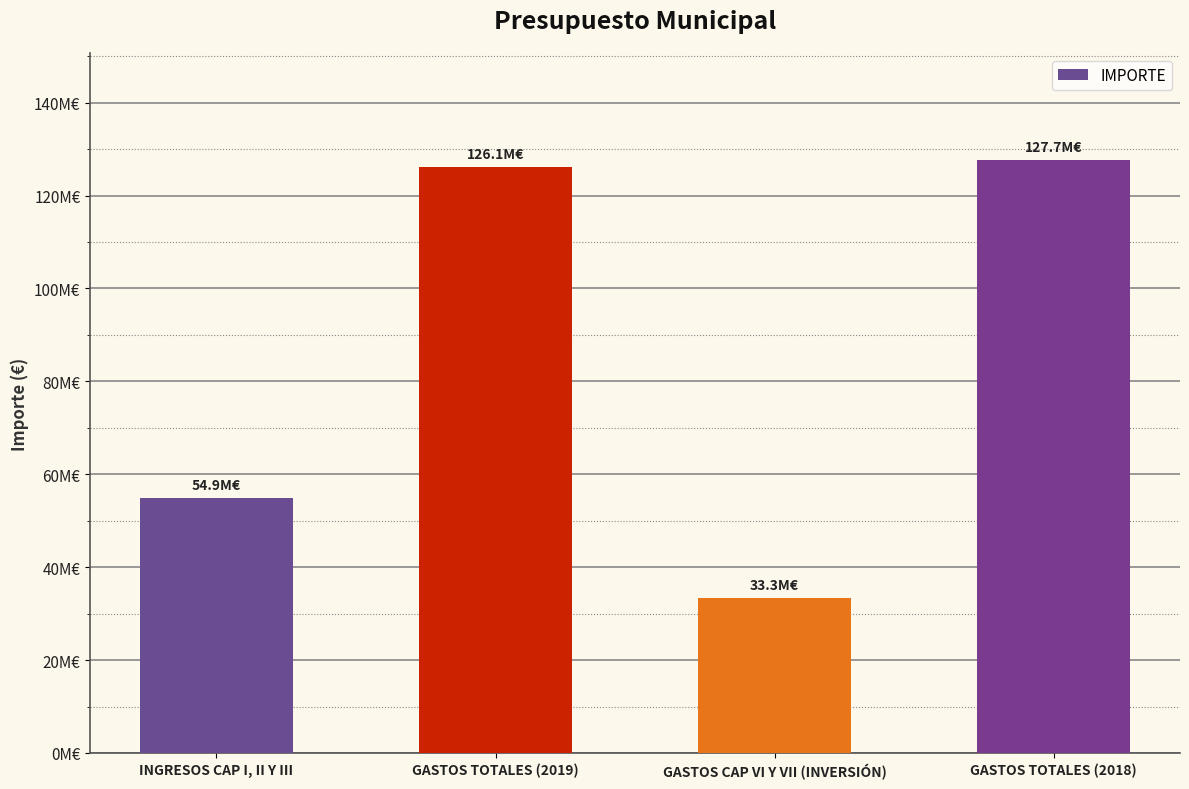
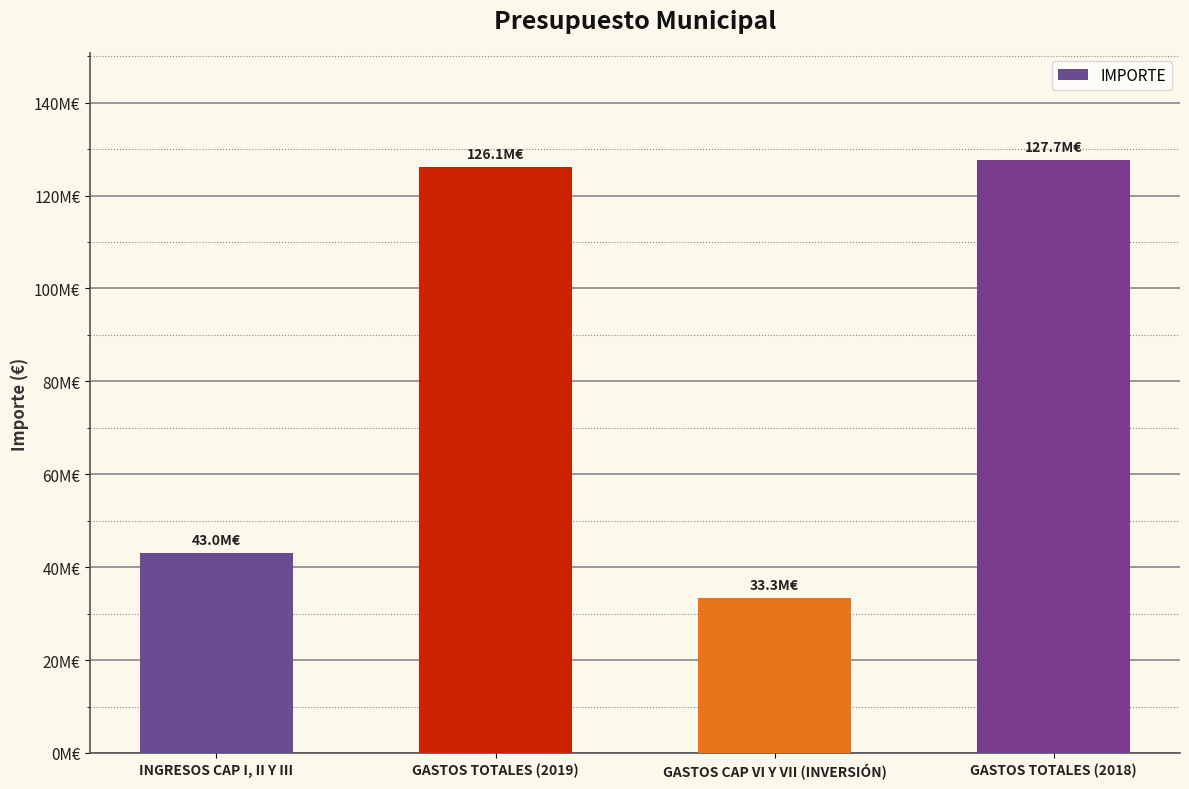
  {
-   "INGRESOS CAP I, II Y III": "54.9M€",
+   "INGRESOS CAP I, II Y III": "43.0M€",
    "GASTOS TOTALES (2019)": "126.1M€",
    "GASTOS CAP VI Y VII (INVERSIÓN)": "33.3M€",
    "GASTOS TOTALES (2018)": "127.7M€"
  }
